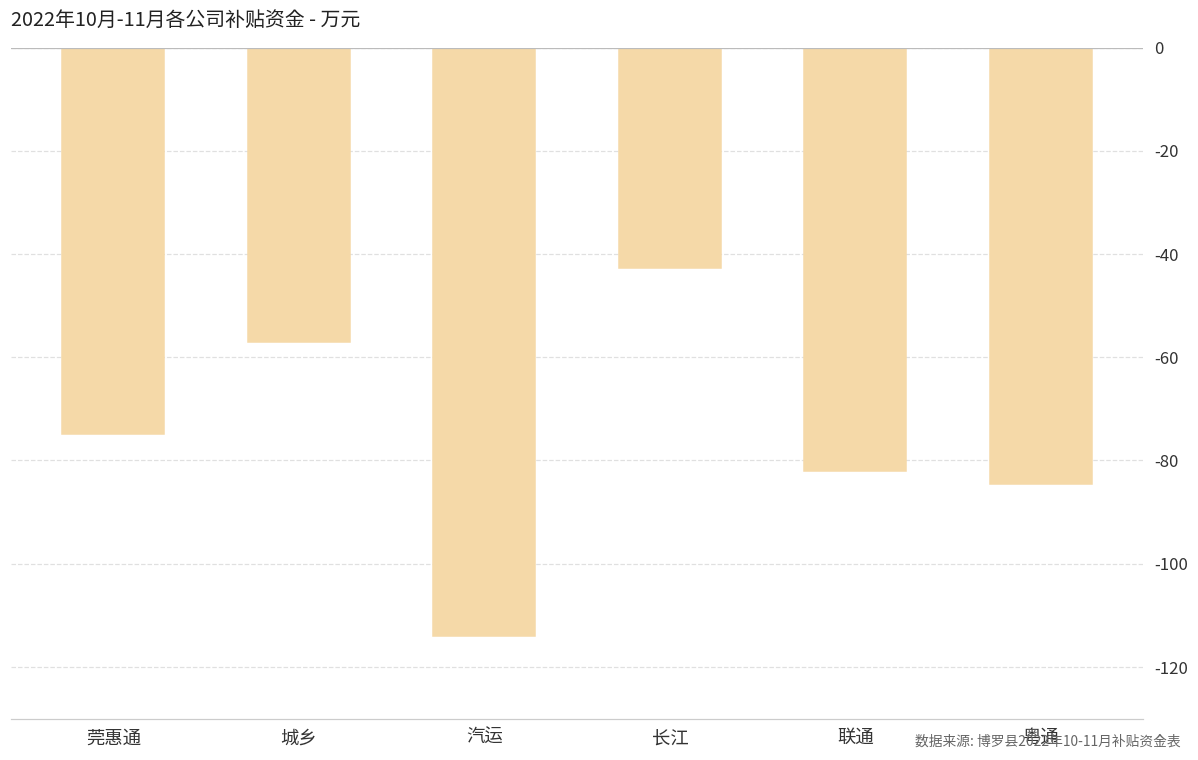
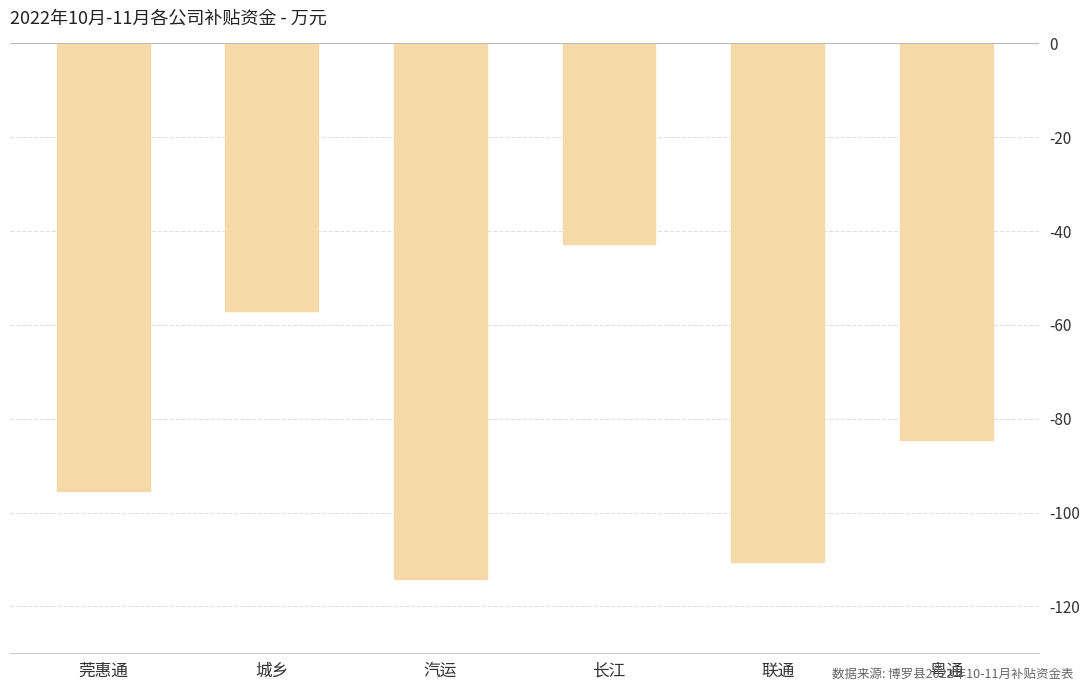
  {
-   "莞惠通": -75,
+   "莞惠通": -95,
    "城乡": -57,
    "汽运": -114,
    "长江": -43,
-   "联通": -82,
+   "联通": -111,
    "粤通": -85
  }
